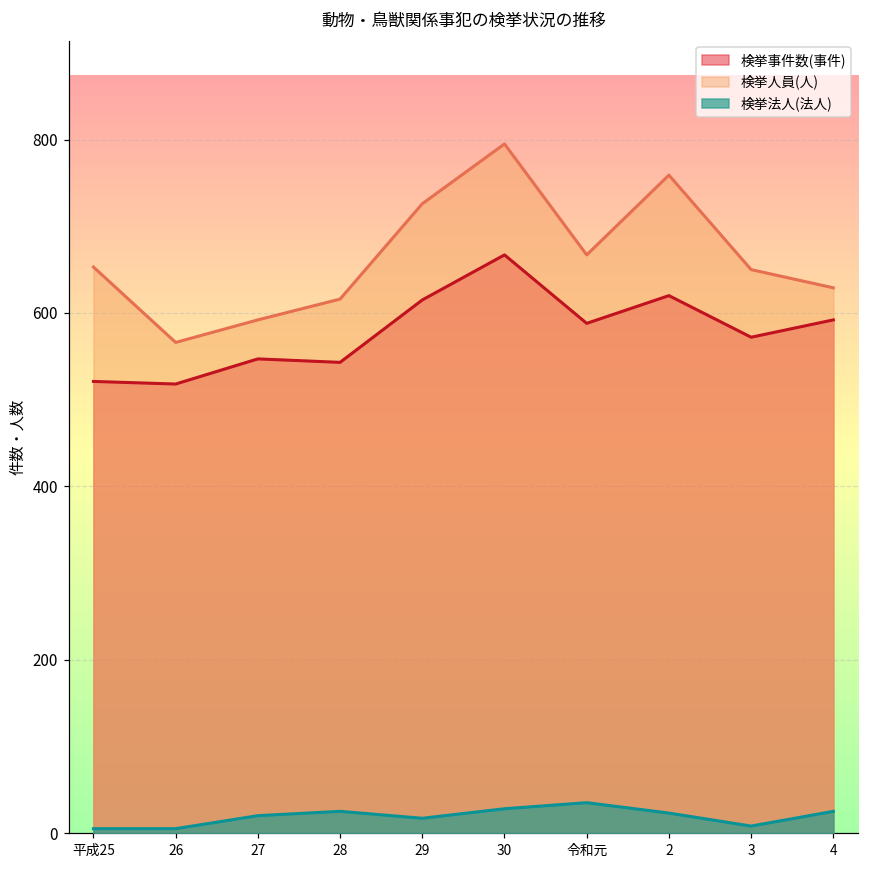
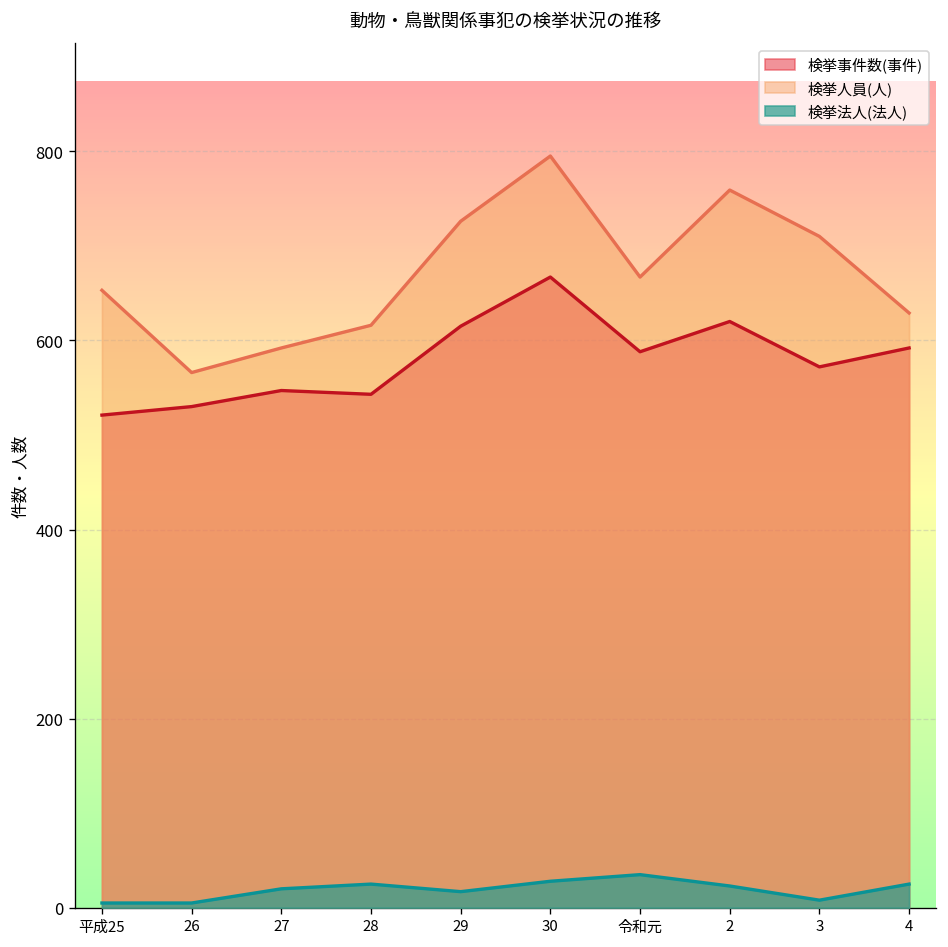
  {
    "検挙事件数(事件)": {
      "平成25": 520,
-     "26": 520,
+     "26": 530,
      "27": 550,
      "28": 540,
      "29": 620,
      "30": 670,
      "令和元": 590,
      "2": 620,
      "3": 570,
      "4": 590
    },
    "検挙人員(人)": {
      "平成25": 650,
      "26": 570,
      "27": 590,
      "28": 620,
      "29": 730,
      "30": 800,
      "令和元": 670,
      "2": 760,
-     "3": 650,
+     "3": 710,
      "4": 630
    },
    "検挙法人(法人)": {
      "平成25": 10,
      "26": 10,
      "27": 20,
      "28": 30,
      "29": 20,
      "30": 30,
      "令和元": 40,
      "2": 20,
      "3": 10,
      "4": 30
    }
  }
